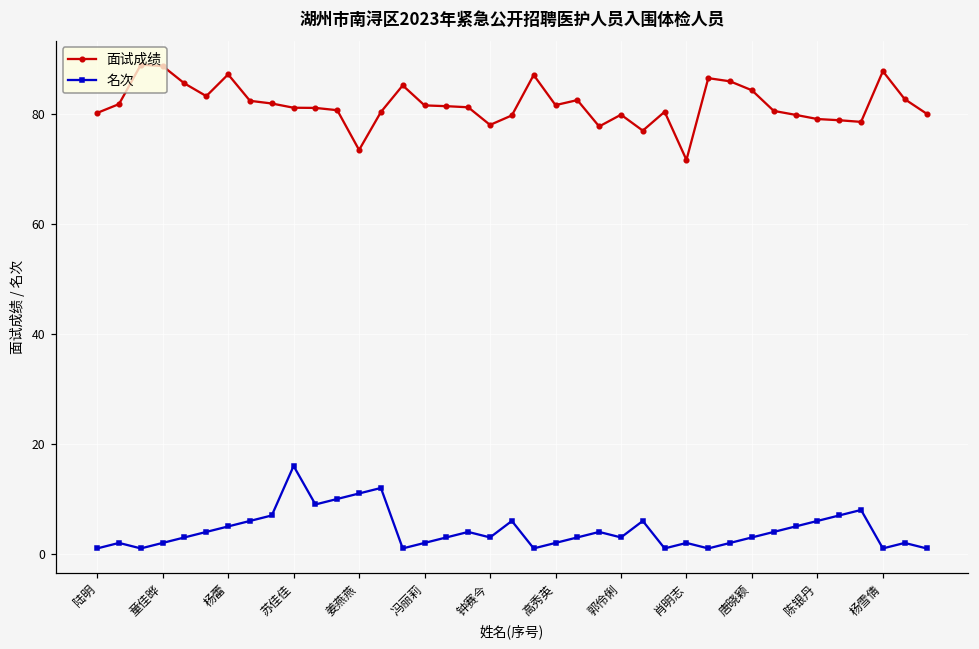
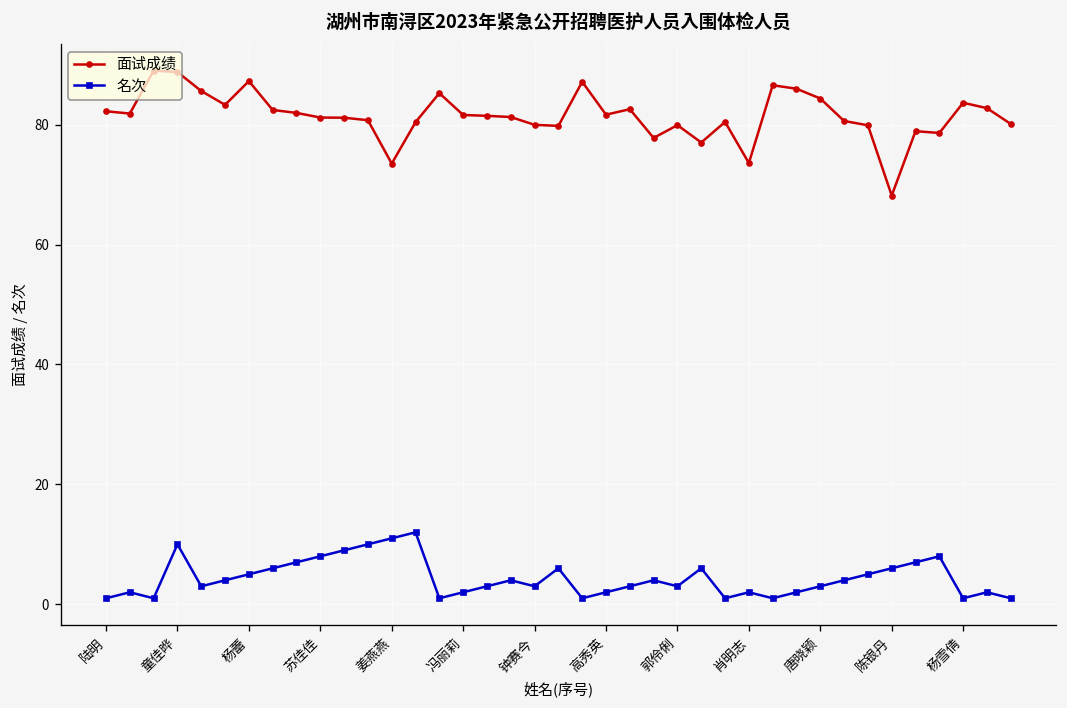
  {
    "面试成绩": {
-     "陆明": 80,
+     "陆明": 82,
      "杨蕾": 87,
      "苏佳佳": 81,
      "姜燕燕": 74,
      "冯丽莉": 82,
-     "钟赛今": 78,
+     "钟赛今": 80,
      "高秀英": 82,
      "郭伶俐": 80,
-     "肖明志": 72,
+     "肖明志": 74,
      "唐晓颖": 84,
-     "陈银丹": 79,
-     "杨雪倩": 88
+     "陈银丹": 68,
+     "杨雪倩": 84
    },
    "名次": {
      "陆明": 1,
-     "童佳晔": 2,
+     "童佳晔": 10,
      "杨蕾": 5,
-     "苏佳佳": 16,
+     "苏佳佳": 8,
      "姜燕燕": 11,
      "冯丽莉": 2,
      "钟赛今": 3,
      "高秀英": 2,
      "郭伶俐": 3,
      "肖明志": 2,
      "唐晓颖": 3,
      "陈银丹": 6,
      "杨雪倩": 1
    }
  }
